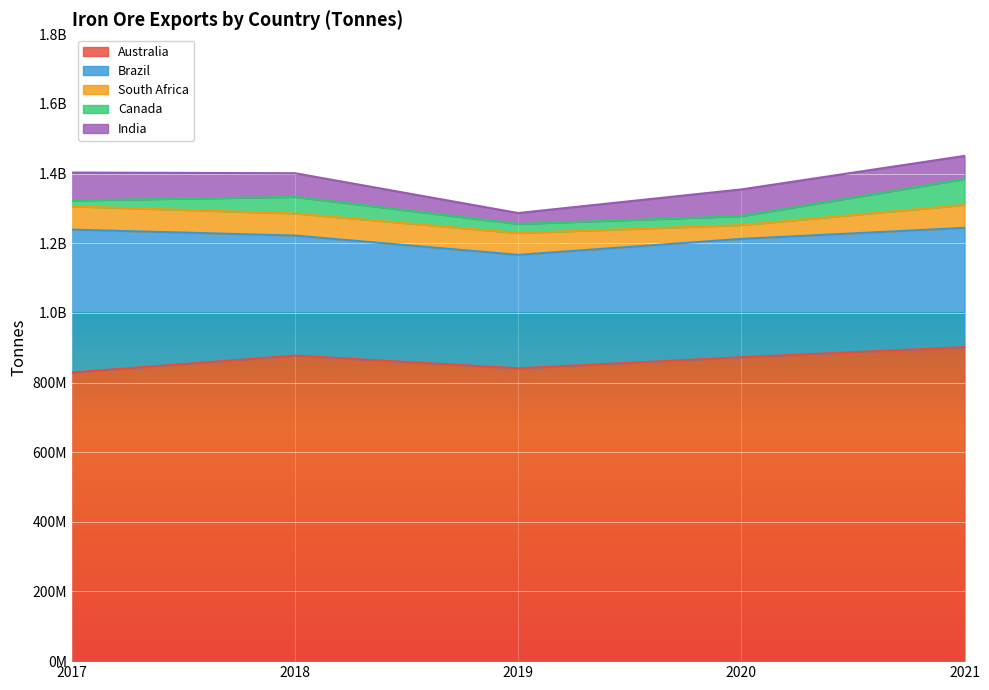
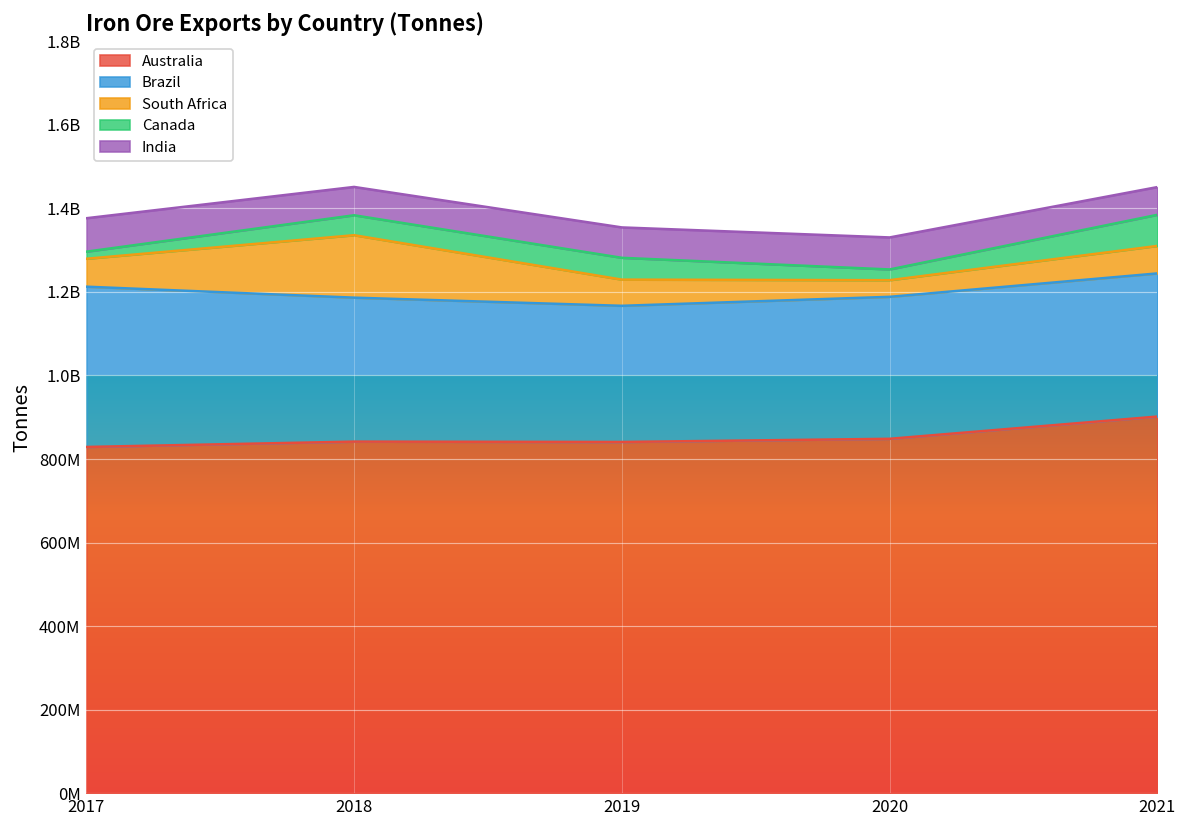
  {
    "Australia": {
      "2017": 830000000,
-     "2018": 880000000,
+     "2018": 840000000,
      "2019": 840000000,
-     "2020": 870000000,
+     "2020": 850000000,
      "2021": 900000000
    },
    "Brazil": {
-     "2017": 410000000,
+     "2017": 380000000,
      "2018": 340000000,
      "2019": 330000000,
      "2020": 340000000,
      "2021": 340000000
    },
    "South Africa": {
      "2017": 70000000,
-     "2018": 60000000,
+     "2018": 150000000,
      "2019": 60000000,
      "2020": 40000000,
      "2021": 70000000
    },
    "Canada": {
      "2017": 20000000,
      "2018": 50000000,
-     "2019": 30000000,
+     "2019": 50000000,
      "2020": 30000000,
      "2021": 70000000
    },
    "India": {
      "2017": 80000000,
      "2018": 70000000,
-     "2019": 30000000,
+     "2019": 70000000,
      "2020": 80000000,
      "2021": 70000000
    }
  }
